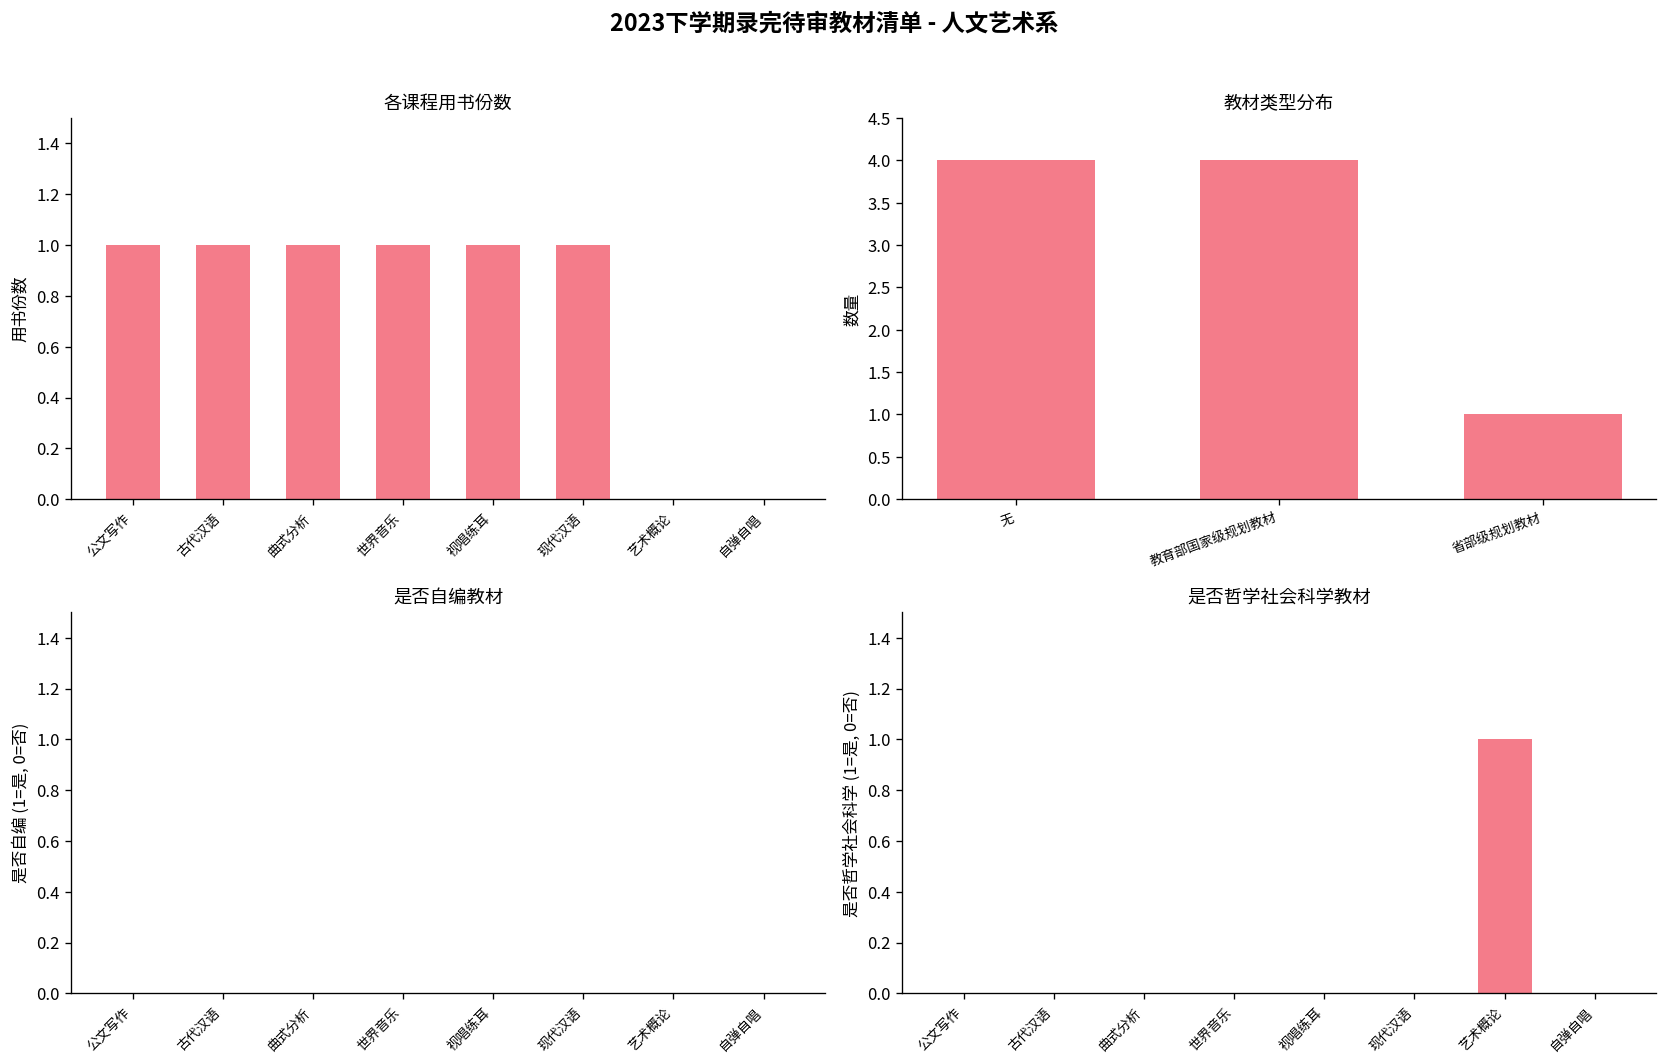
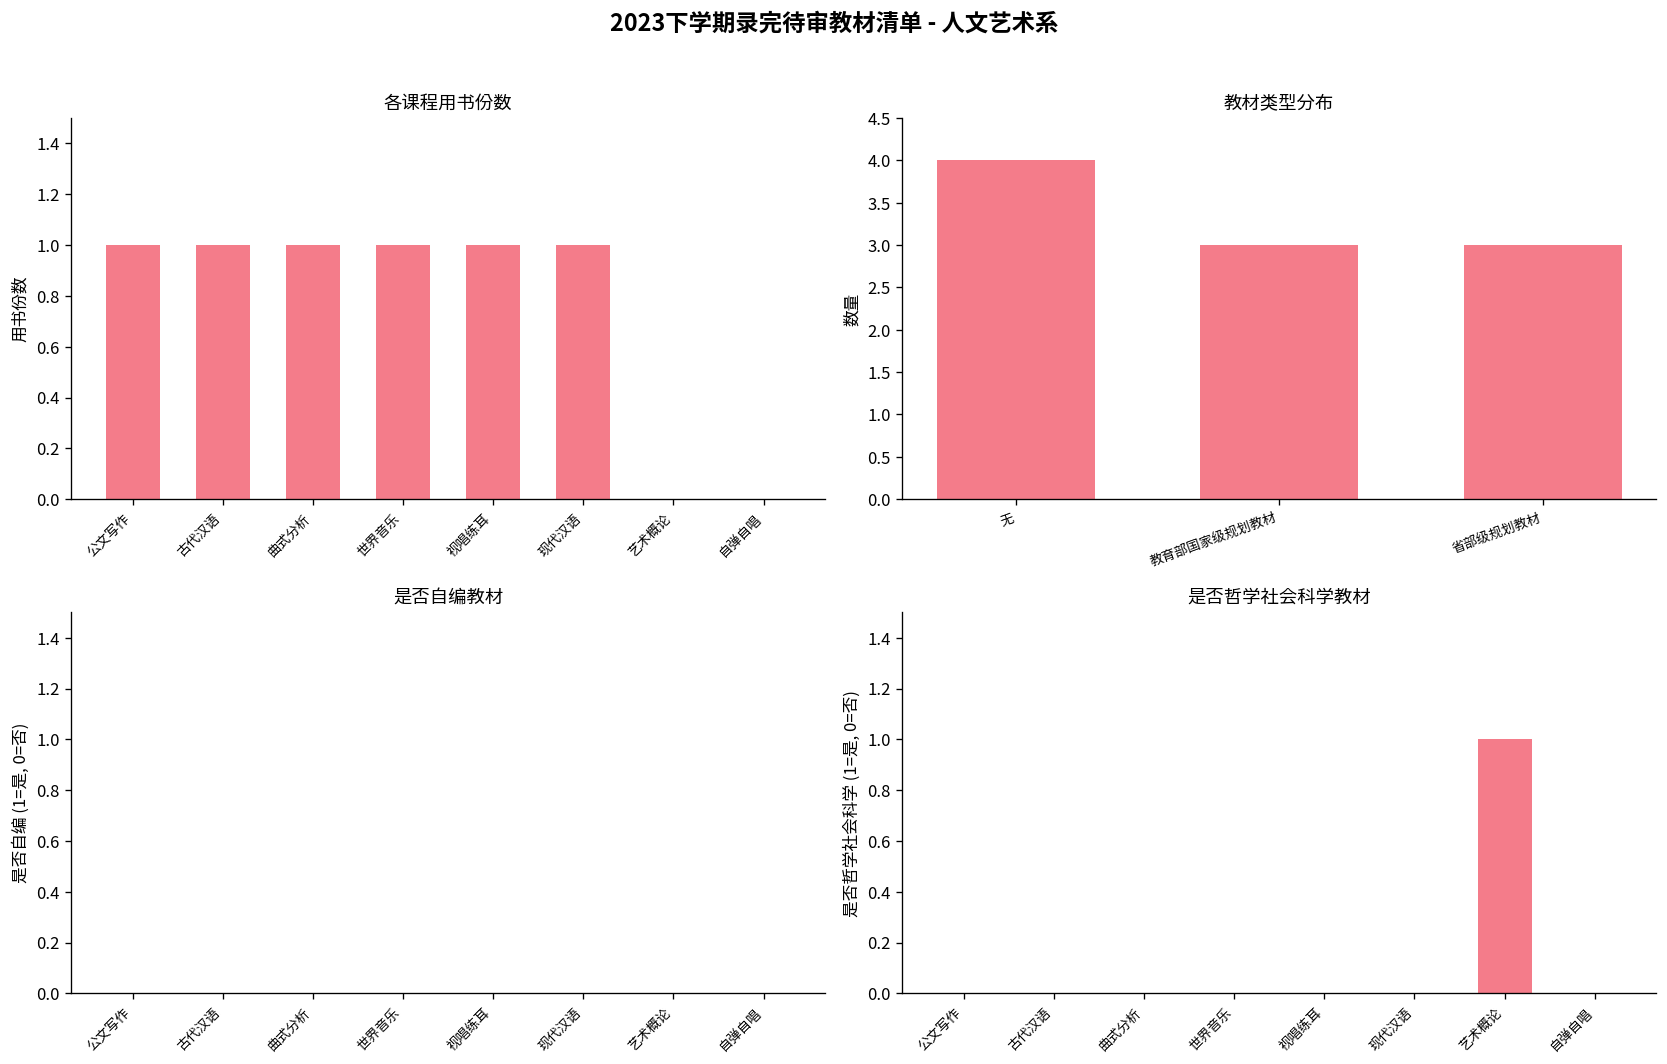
  {
    "各课程用书份数": {
      "公文写作": 1.00,
      "古代汉语": 1.00,
      "曲式分析": 1.00,
      "世界音乐": 1.00,
      "视唱练耳": 1.00,
      "现代汉语": 1.00,
      "艺术概论": 0.00,
      "自弹自唱": 0.00
    },
    "教材类型分布": {
      "无": 4,
-     "教育部国家级规划教材": 4,
-     "省部级规划教材": 1
+     "教育部国家级规划教材": 3,
+     "省部级规划教材": 3
    },
    "是否自编教材": {
      "公文写作": 0.00,
      "古代汉语": 0.00,
      "曲式分析": 0.00,
      "世界音乐": 0.00,
      "视唱练耳": 0.00,
      "现代汉语": 0.00,
      "艺术概论": 0.00,
      "自弹自唱": 0.00
    },
    "是否哲学社会科学教材": {
      "公文写作": 0.00,
      "古代汉语": 0.00,
      "曲式分析": 0.00,
      "世界音乐": 0.00,
      "视唱练耳": 0.00,
      "现代汉语": 0.00,
      "艺术概论": 1.00,
      "自弹自唱": 0.00
    }
  }
